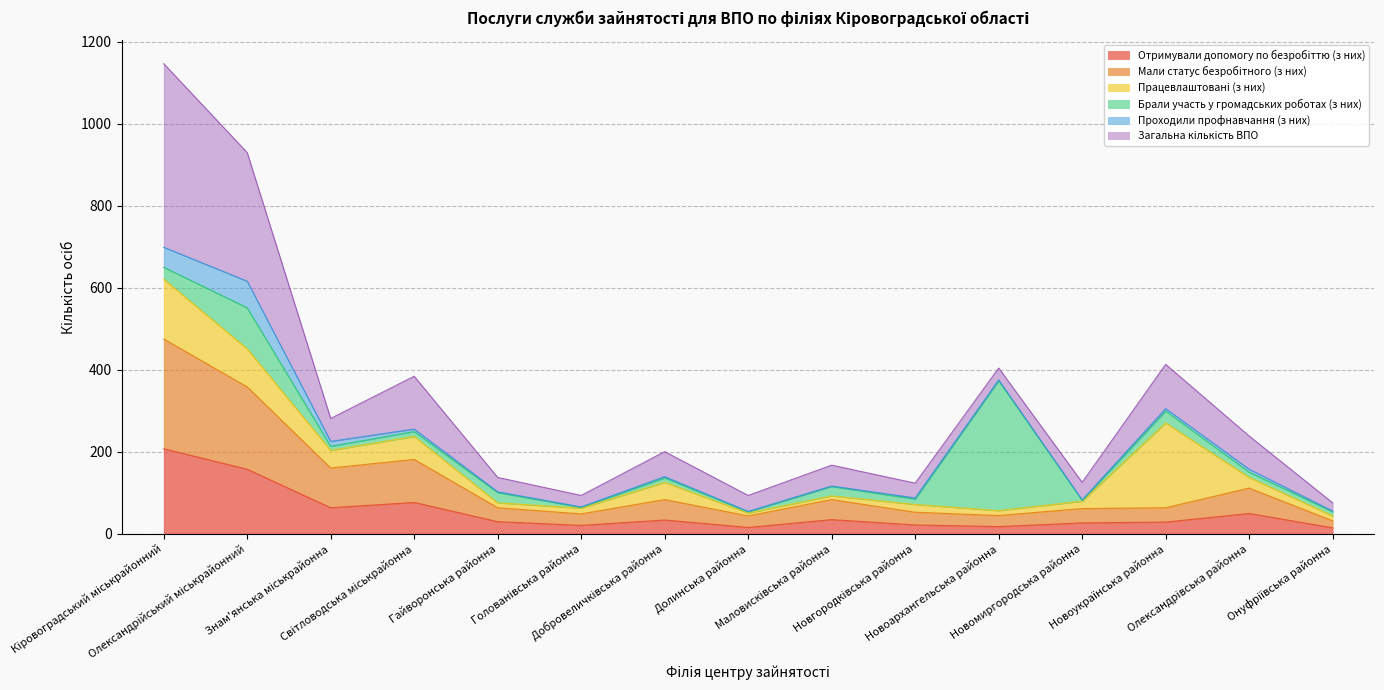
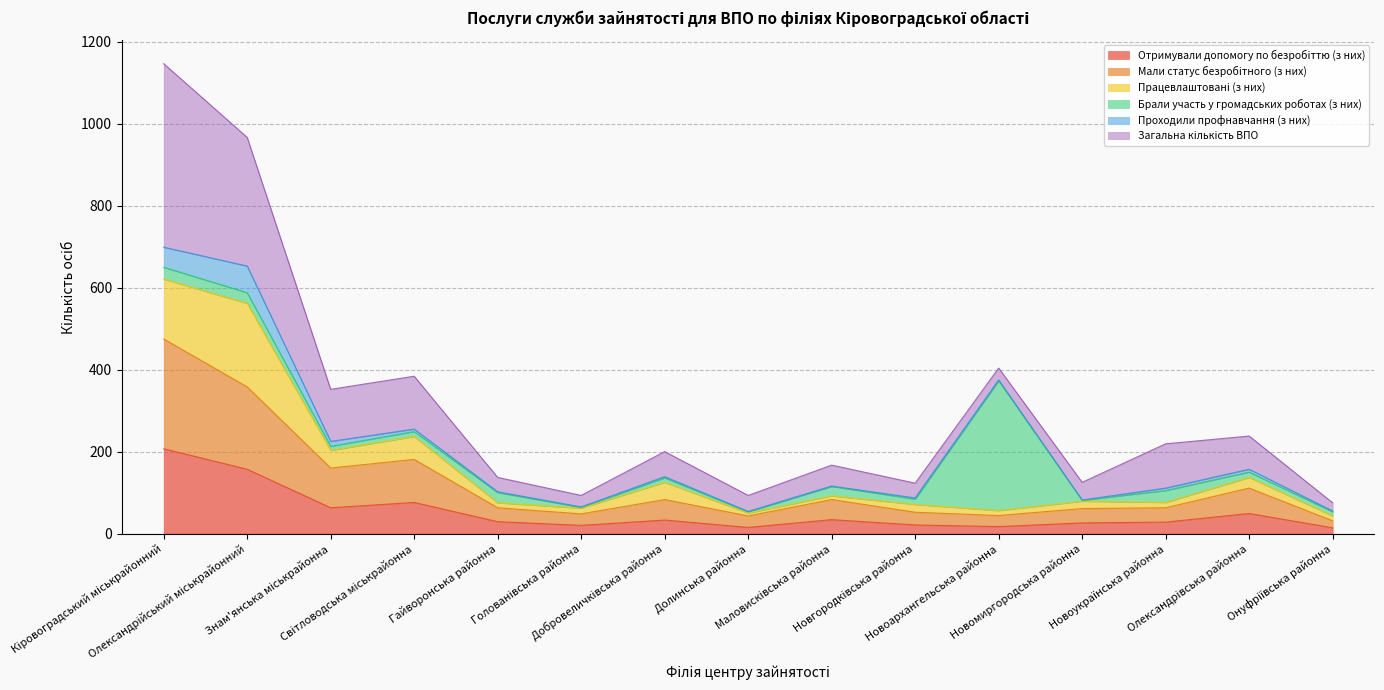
  {
    "Працевлаштовані (з них)": {
      "Кіровоградський міськрайонний": 150,
-     "Олександрійський міськрайонний": 90,
+     "Олександрійський міськрайонний": 200,
      "Знам'янська міськрайонна": 40,
      "Світловодська міськрайонна": 60,
      "Гайворонська районна": 10,
      "Добровеличківська районна": 40,
      "Маловисківська районна": 10,
      "Новгородківська районна": 20,
      "Новоархангельська районна": 10,
-     "Новоукраїнська районна": 210,
+     "Новоукраїнська районна": 10,
      "Олександрівська районна": 30,
      "Онуфріївська районна": 10
    },
    "Брали участь у громадських роботах (з них)": {
      "Кіровоградський міськрайонний": 30,
-     "Олександрійський міськрайонний": 100,
+     "Олександрійський міськрайонний": 30,
      "Знам'янська міськрайонна": 10,
      "Олександрівська районна": 10
    },
    "Проходили профнавчання (з них)": {
      "Кіровоградський міськрайонний": 50,
      "Олександрійський міськрайонний": 70,
      "Знам'янська міськрайонна": 10,
      "Олександрівська районна": 10
    },
    "Загальна кількість ВПО": {
      "Кіровоградський міськрайонний": 450,
      "Олександрійський міськрайонний": 310,
-     "Знам'янська міськрайонна": 60,
+     "Знам'янська міськрайонна": 130,
      "Світловодська міськрайонна": 130,
      "Гайворонська районна": 40,
      "Голованівська районна": 30,
      "Добровеличківська районна": 60,
      "Долинська районна": 40,
      "Маловисківська районна": 50,
      "Новгородківська районна": 40,
      "Новоархангельська районна": 30,
      "Новомиргородська районна": 40,
      "Новоукраїнська районна": 110,
      "Олександрівська районна": 80,
      "Онуфріївська районна": 20
    }
  }
